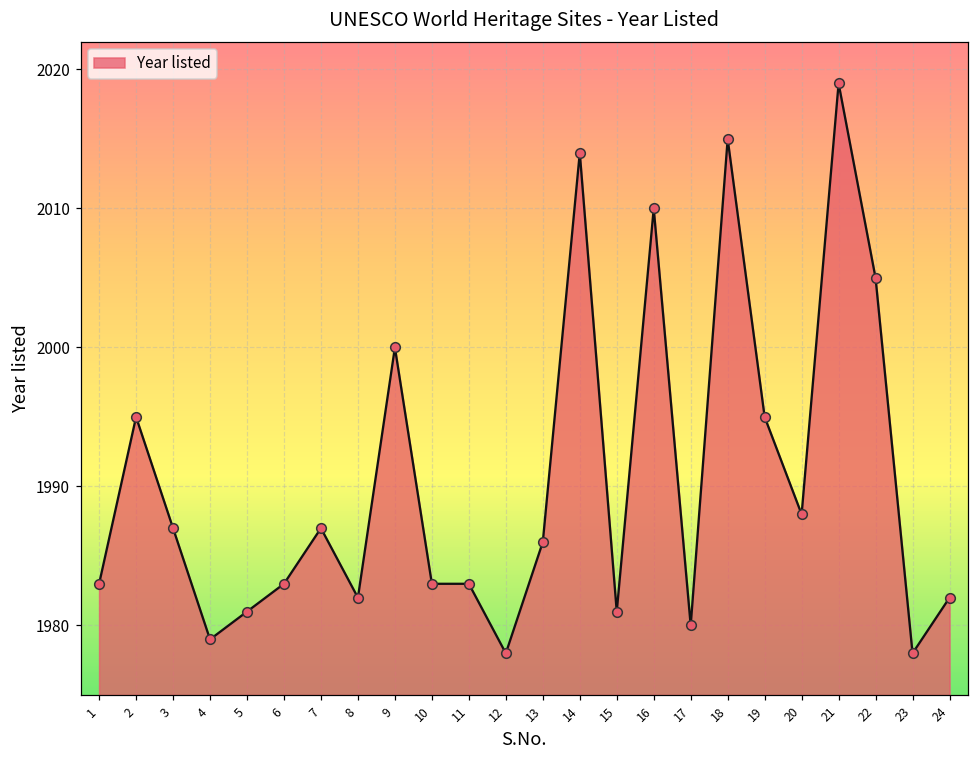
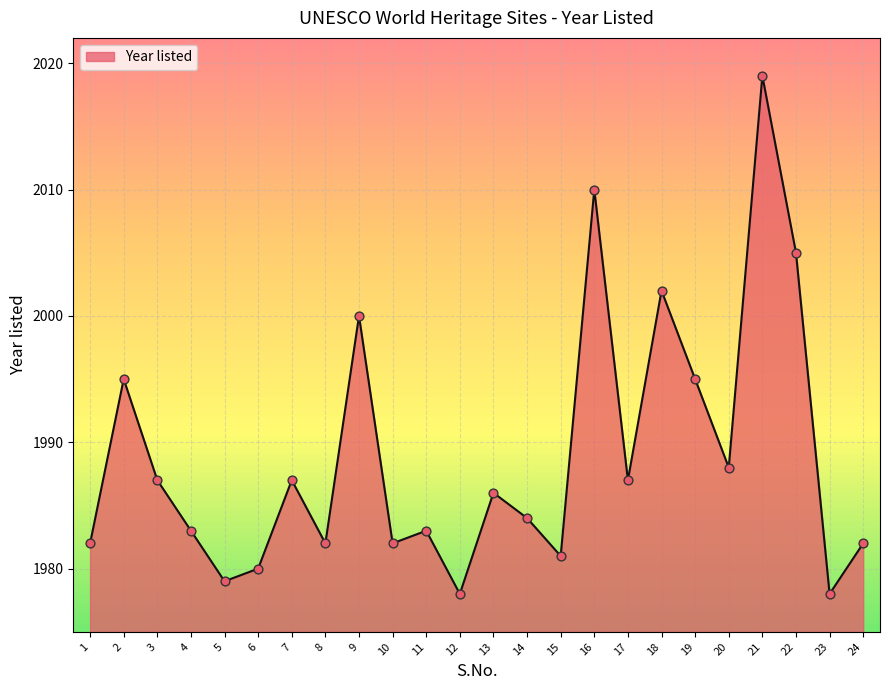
  {
-   "1": 1983,
+   "1": 1982,
    "2": 1995,
    "3": 1987,
-   "4": 1979,
-   "5": 1981,
-   "6": 1983,
+   "4": 1983,
+   "5": 1979,
+   "6": 1980,
    "7": 1987,
    "8": 1982,
    "9": 2000,
-   "10": 1983,
+   "10": 1982,
    "11": 1983,
    "12": 1978,
    "13": 1986,
-   "14": 2014,
+   "14": 1984,
    "15": 1981,
    "16": 2010,
-   "17": 1980,
-   "18": 2015,
+   "17": 1987,
+   "18": 2002,
    "19": 1995,
    "20": 1988,
    "21": 2019,
    "22": 2005,
    "23": 1978,
    "24": 1982
  }
